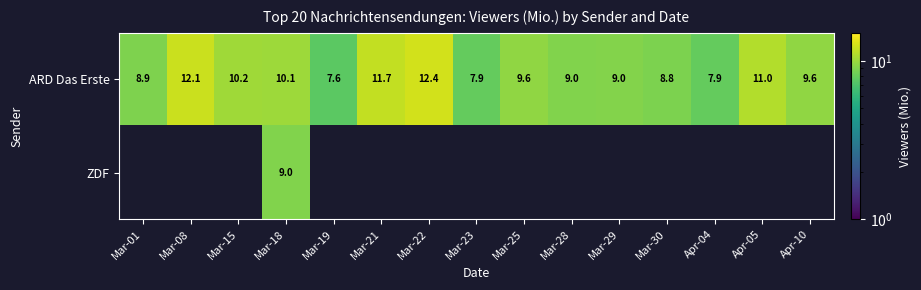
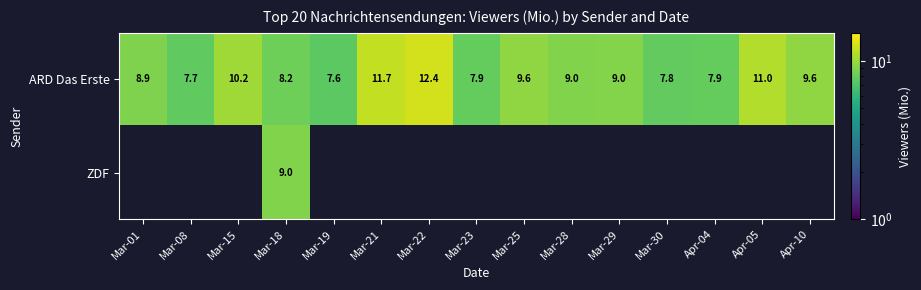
  {
    "ARD Das Erste": {
      "Mar-01": 8.9,
-     "Mar-08": 12.1,
+     "Mar-08": 7.7,
      "Mar-15": 10.2,
-     "Mar-18": 10.1,
+     "Mar-18": 8.2,
      "Mar-19": 7.6,
      "Mar-21": 11.7,
      "Mar-22": 12.4,
      "Mar-23": 7.9,
      "Mar-25": 9.6,
      "Mar-28": 9.0,
      "Mar-29": 9.0,
-     "Mar-30": 8.8,
+     "Mar-30": 7.8,
      "Apr-04": 7.9,
      "Apr-05": 11.0,
      "Apr-10": 9.6
    },
    "ZDF": {
      "Mar-18": 9.0
    }
  }
